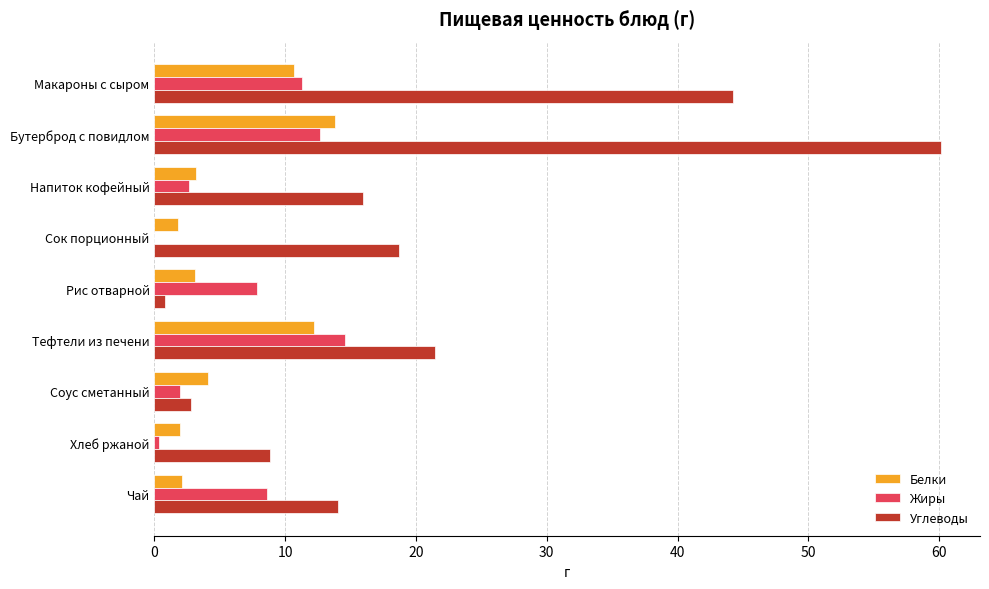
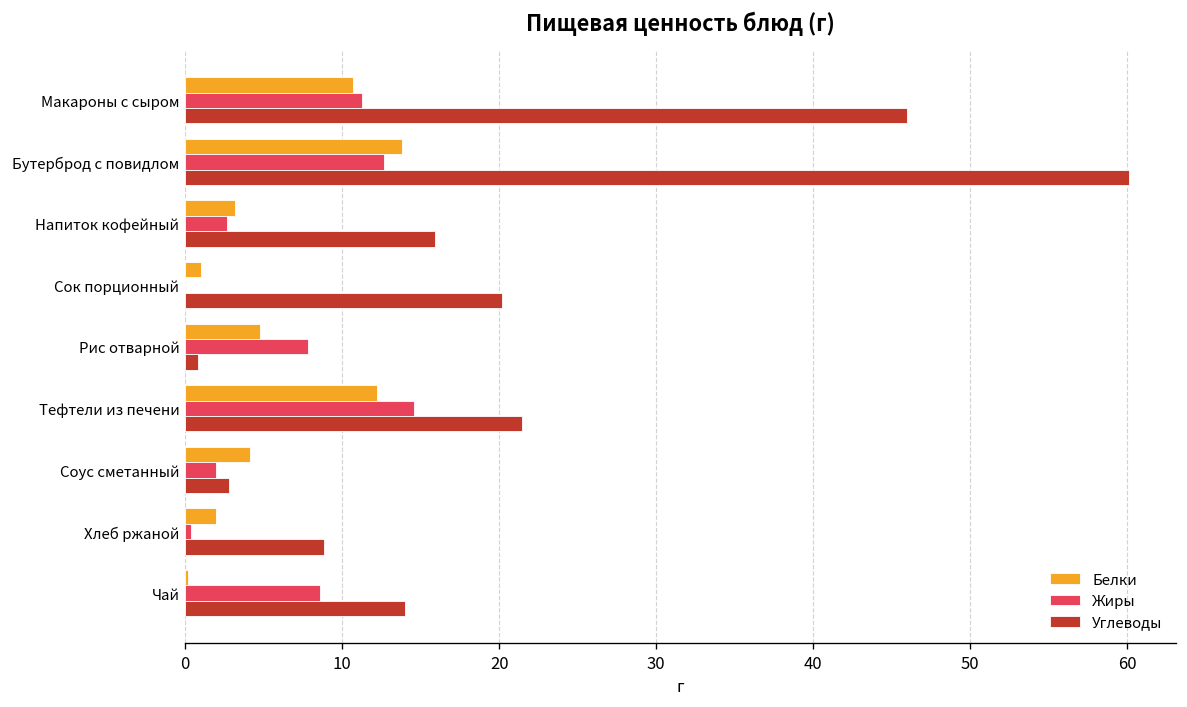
  {
    "Белки": {
      "Макароны с сыром": 10.7,
      "Бутерброд с повидлом": 13.8,
      "Напиток кофейный": 3.2,
-     "Сок порционный": 1.8,
-     "Рис отварной": 3.1,
+     "Сок порционный": 1.0,
+     "Рис отварной": 4.8,
      "Тефтели из печени": 12.2,
      "Соус сметанный": 4.1,
      "Хлеб ржаной": 2.0,
-     "Чай": 2.1
+     "Чай": 0.2
    },
    "Жиры": {
      "Макароны с сыром": 11.3,
      "Бутерброд с повидлом": 12.6,
      "Напиток кофейный": 2.7,
      "Сок порционный": 0.0,
      "Рис отварной": 7.9,
      "Тефтели из печени": 14.6,
      "Соус сметанный": 2.0,
      "Хлеб ржаной": 0.4,
      "Чай": 8.6
    },
    "Углеводы": {
-     "Макароны с сыром": 44.3,
+     "Макароны с сыром": 46.0,
      "Бутерброд с повидлом": 60.1,
      "Напиток кофейный": 15.9,
-     "Сок порционный": 18.7,
+     "Сок порционный": 20.2,
      "Рис отварной": 0.8,
      "Тефтели из печени": 21.5,
      "Соус сметанный": 2.8,
      "Хлеб ржаной": 8.9,
      "Чай": 14.0
    }
  }
